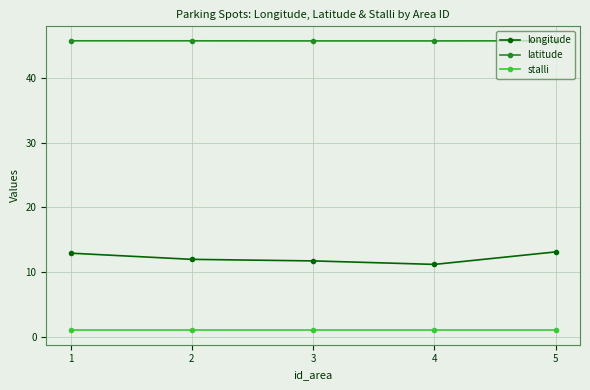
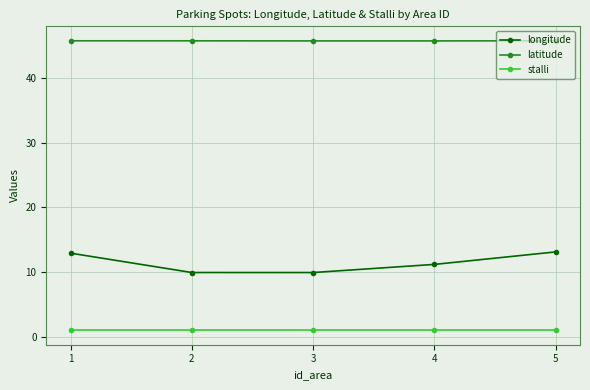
  {
    "longitude": {
      "1": 13,
-     "2": 12,
-     "3": 12,
+     "2": 10,
+     "3": 10,
      "4": 11,
      "5": 13
    },
    "latitude": {
      "1": 46,
      "2": 46,
      "3": 46,
      "4": 46
    },
    "stalli": {
      "1": 1,
      "2": 1,
      "3": 1,
      "4": 1,
      "5": 1
    }
  }
